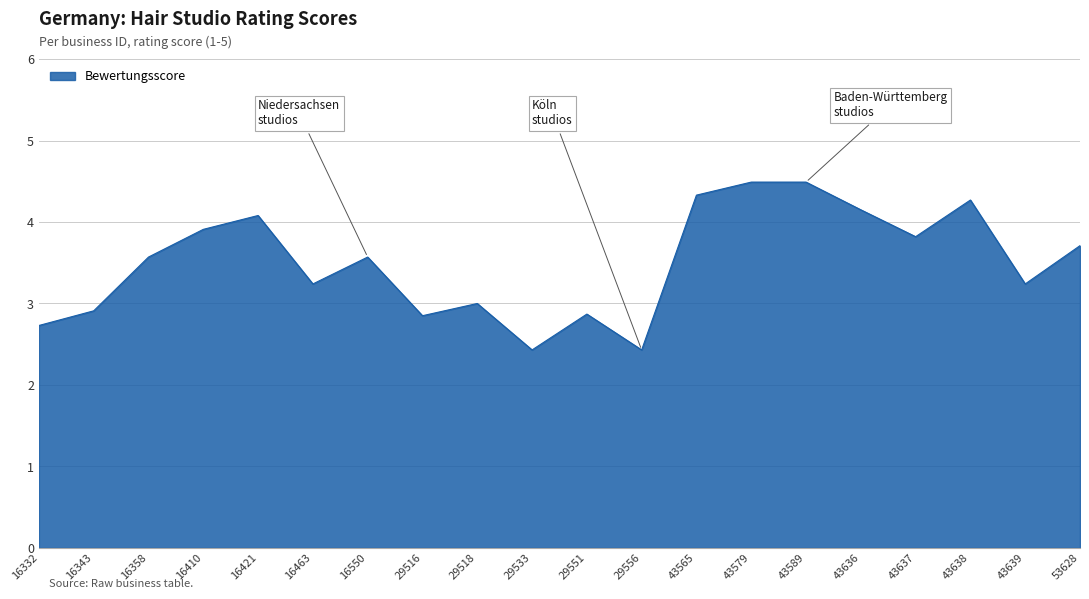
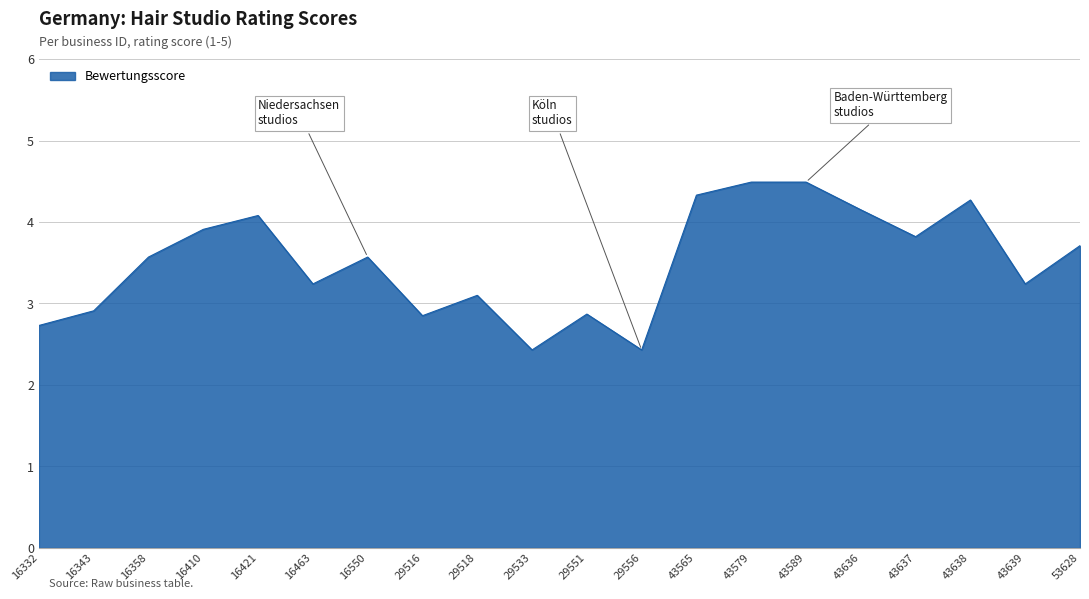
  {
    "16332": 2.7,
    "16343": 2.9,
    "16358": 3.6,
    "16410": 3.9,
    "16421": 4.1,
    "16463": 3.2,
    "16550": 3.6,
    "29516": 2.9,
-   "29518": 3.0,
+   "29518": 3.1,
    "29533": 2.4,
    "29551": 2.9,
    "29556": 2.4,
    "43565": 4.3,
    "43579": 4.5,
    "43589": 4.5,
    "43636": 4.2,
    "43637": 3.8,
    "43638": 4.3,
    "43639": 3.2,
    "53628": 3.7
  }
